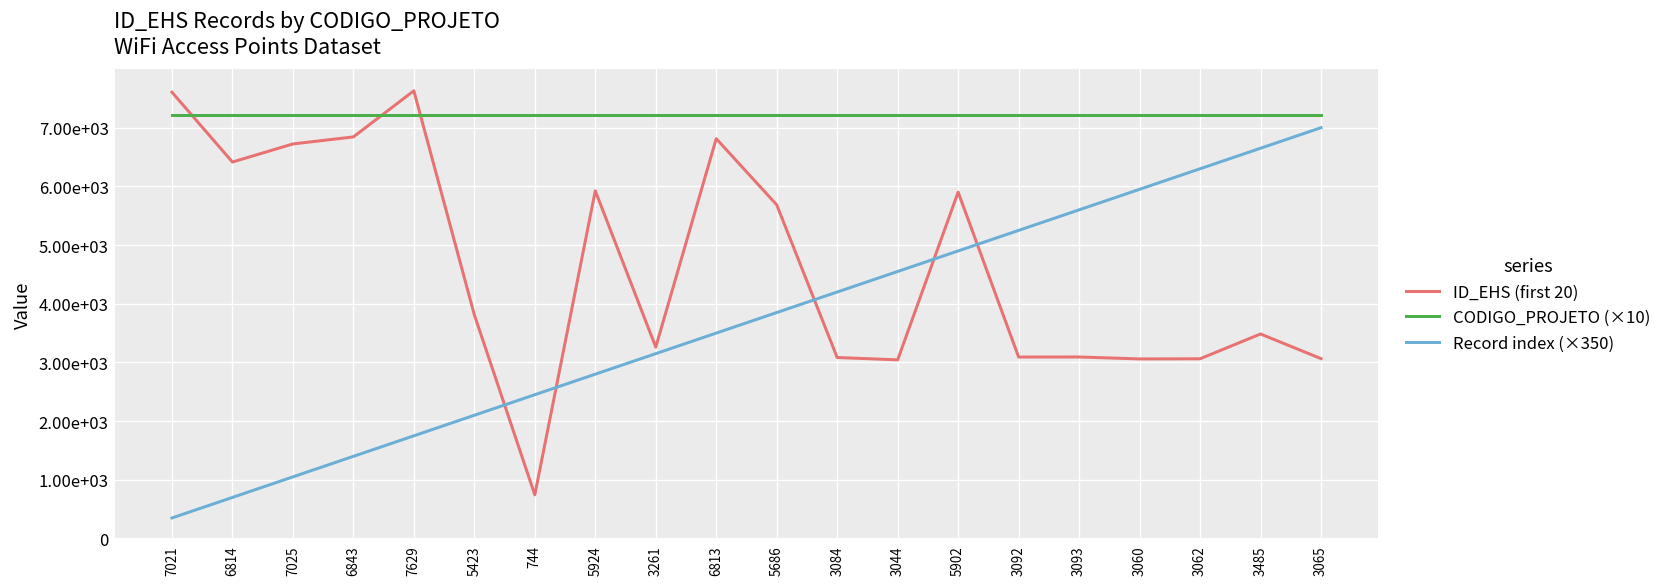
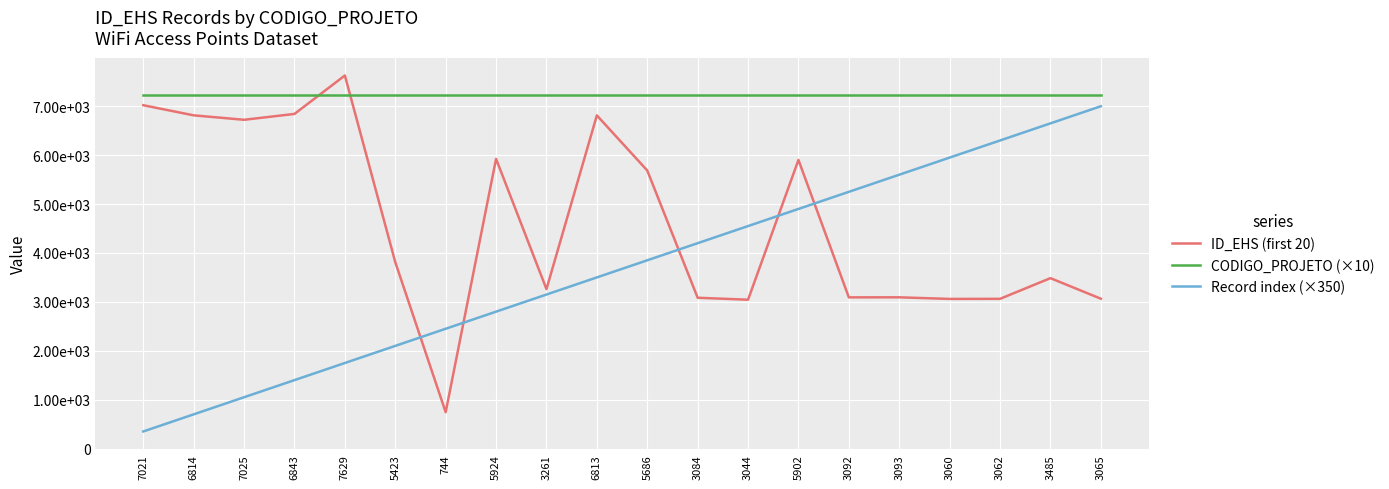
  {
    "ID_EHS (first 20)": {
-     "7021": 7600,
-     "6814": 6400,
+     "7021": 7000,
+     "6814": 6800,
      "7025": 6700,
      "6843": 6800,
      "7629": 7600,
      "5423": 3800,
      "744": 700,
      "5924": 5900,
      "3261": 3300,
      "6813": 6800,
      "5686": 5700,
      "3084": 3100,
      "3044": 3000,
      "5902": 5900,
      "3092": 3100,
      "3093": 3100,
      "3060": 3100,
      "3062": 3100,
      "3485": 3500,
      "3065": 3100
    },
    "CODIGO_PROJETO (×10)": {
      "7021": 7200,
      "6814": 7200,
      "7025": 7200,
      "6843": 7200,
      "7629": 7200,
      "5423": 7200,
      "744": 7200,
      "5924": 7200,
      "3261": 7200,
      "6813": 7200,
      "5686": 7200,
      "3084": 7200,
      "3044": 7200,
      "5902": 7200,
      "3092": 7200,
      "3093": 7200,
      "3060": 7200,
      "3062": 7200,
      "3485": 7200,
      "3065": 7200
    },
    "Record index (×350)": {
      "7021": 400,
      "6814": 700,
      "7025": 1100,
      "6843": 1400,
      "7629": 1800,
      "5423": 2100,
      "744": 2500,
      "5924": 2800,
      "3261": 3200,
      "6813": 3500,
      "5686": 3900,
      "3084": 4200,
      "3044": 4600,
      "5902": 4900,
      "3092": 5300,
      "3093": 5600,
      "3060": 6000,
      "3062": 6300,
      "3485": 6700,
      "3065": 7000
    }
  }
